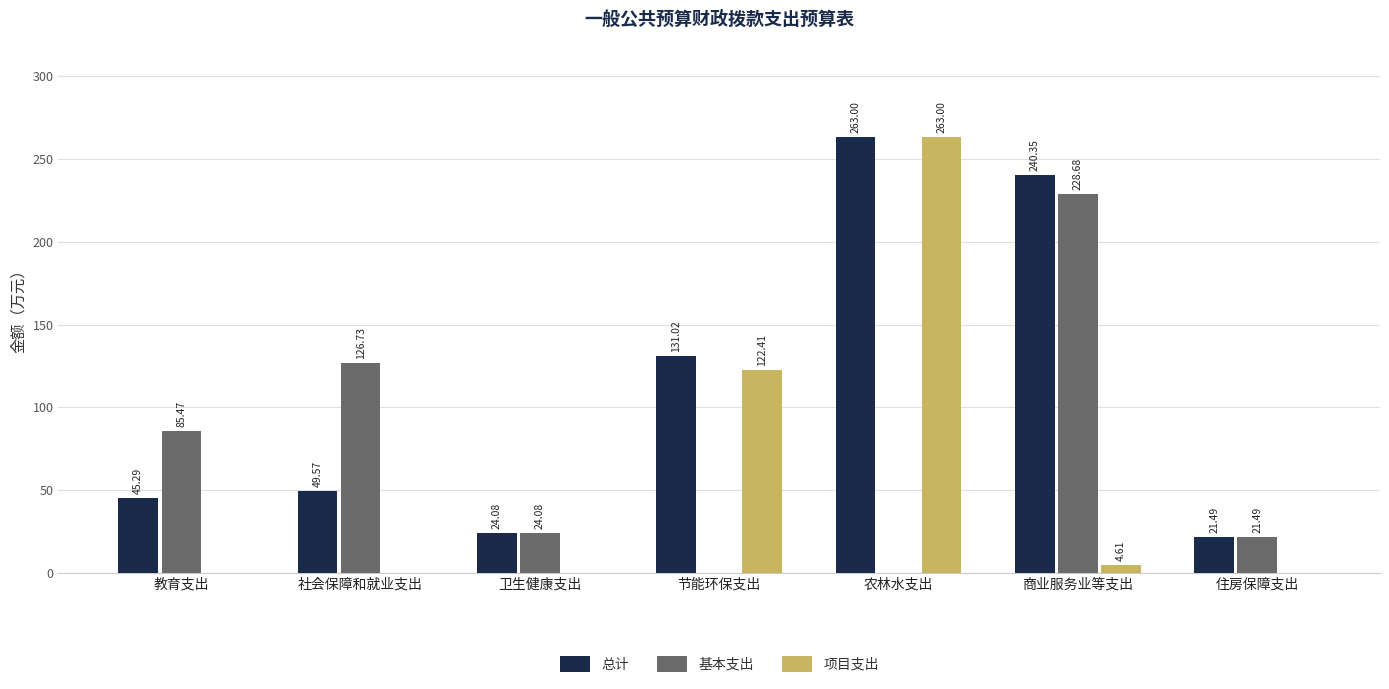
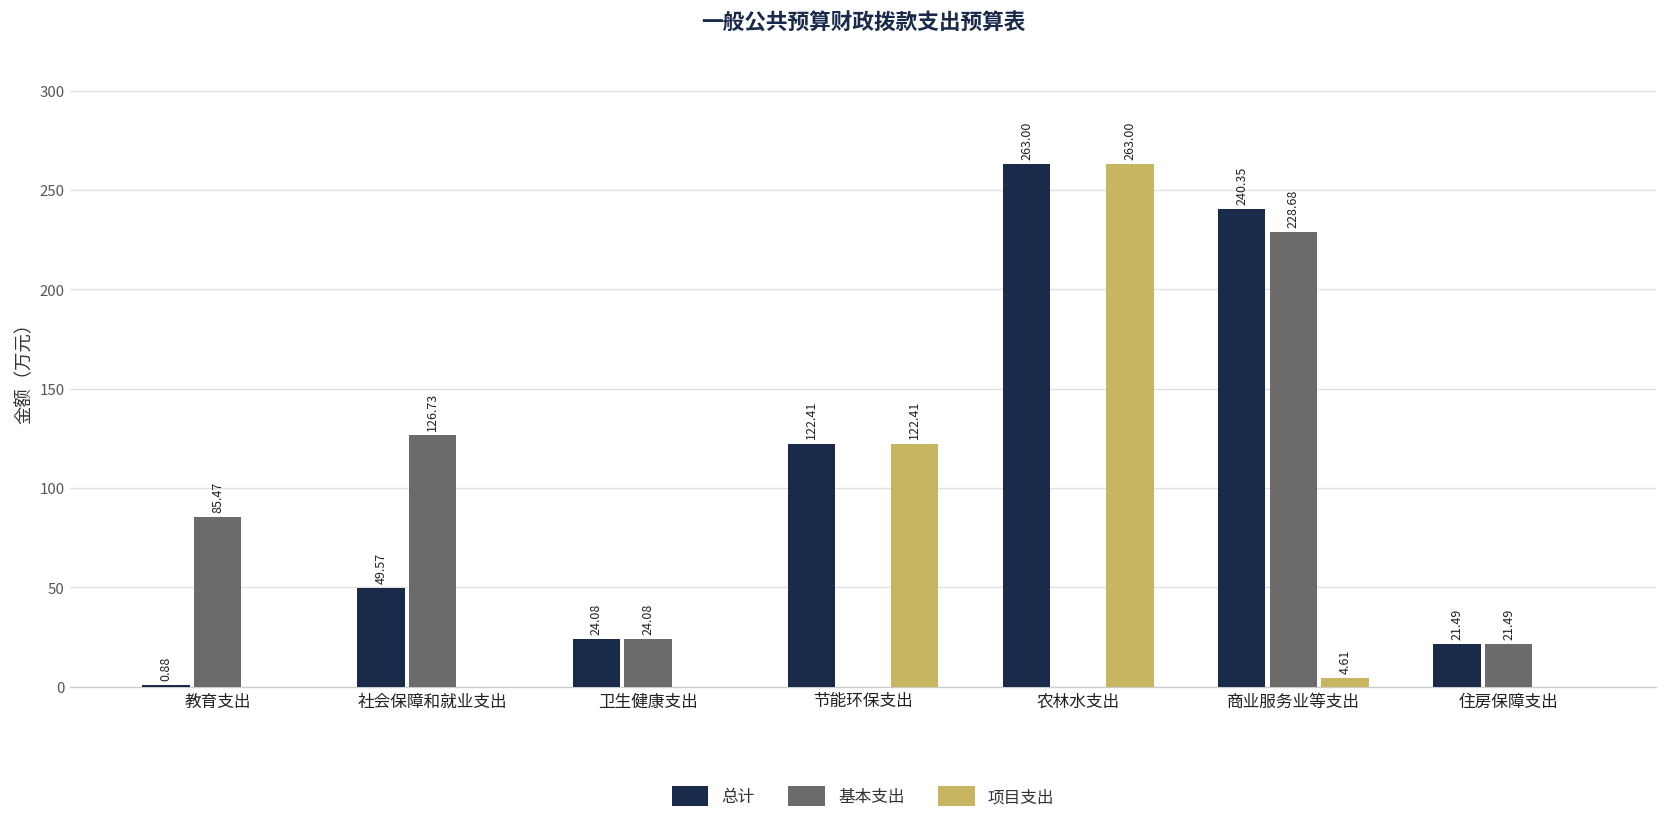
  {
    "总计": {
-     "教育支出": 45.29,
+     "教育支出": 0.88,
      "社会保障和就业支出": 49.57,
      "卫生健康支出": 24.08,
-     "节能环保支出": 131.02,
+     "节能环保支出": 122.41,
      "农林水支出": 263.00,
      "商业服务业等支出": 240.35,
      "住房保障支出": 21.49
    },
    "基本支出": {
      "教育支出": 85.47,
      "社会保障和就业支出": 126.73,
      "卫生健康支出": 24.08,
      "商业服务业等支出": 228.68,
      "住房保障支出": 21.49
    },
    "项目支出": {
      "节能环保支出": 122.41,
      "农林水支出": 263.00,
      "商业服务业等支出": 4.61
    }
  }
